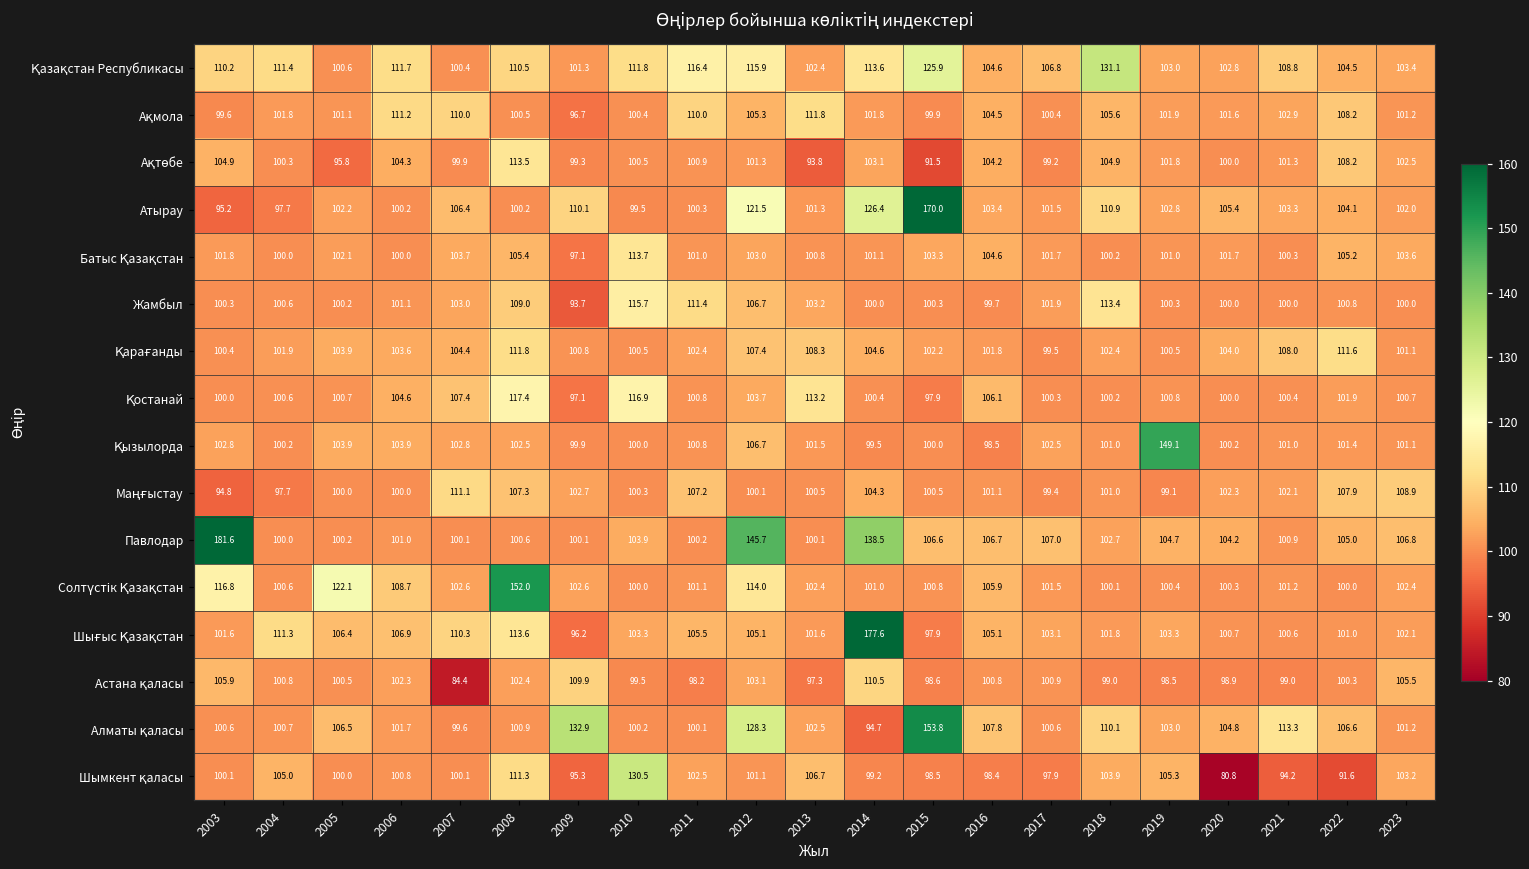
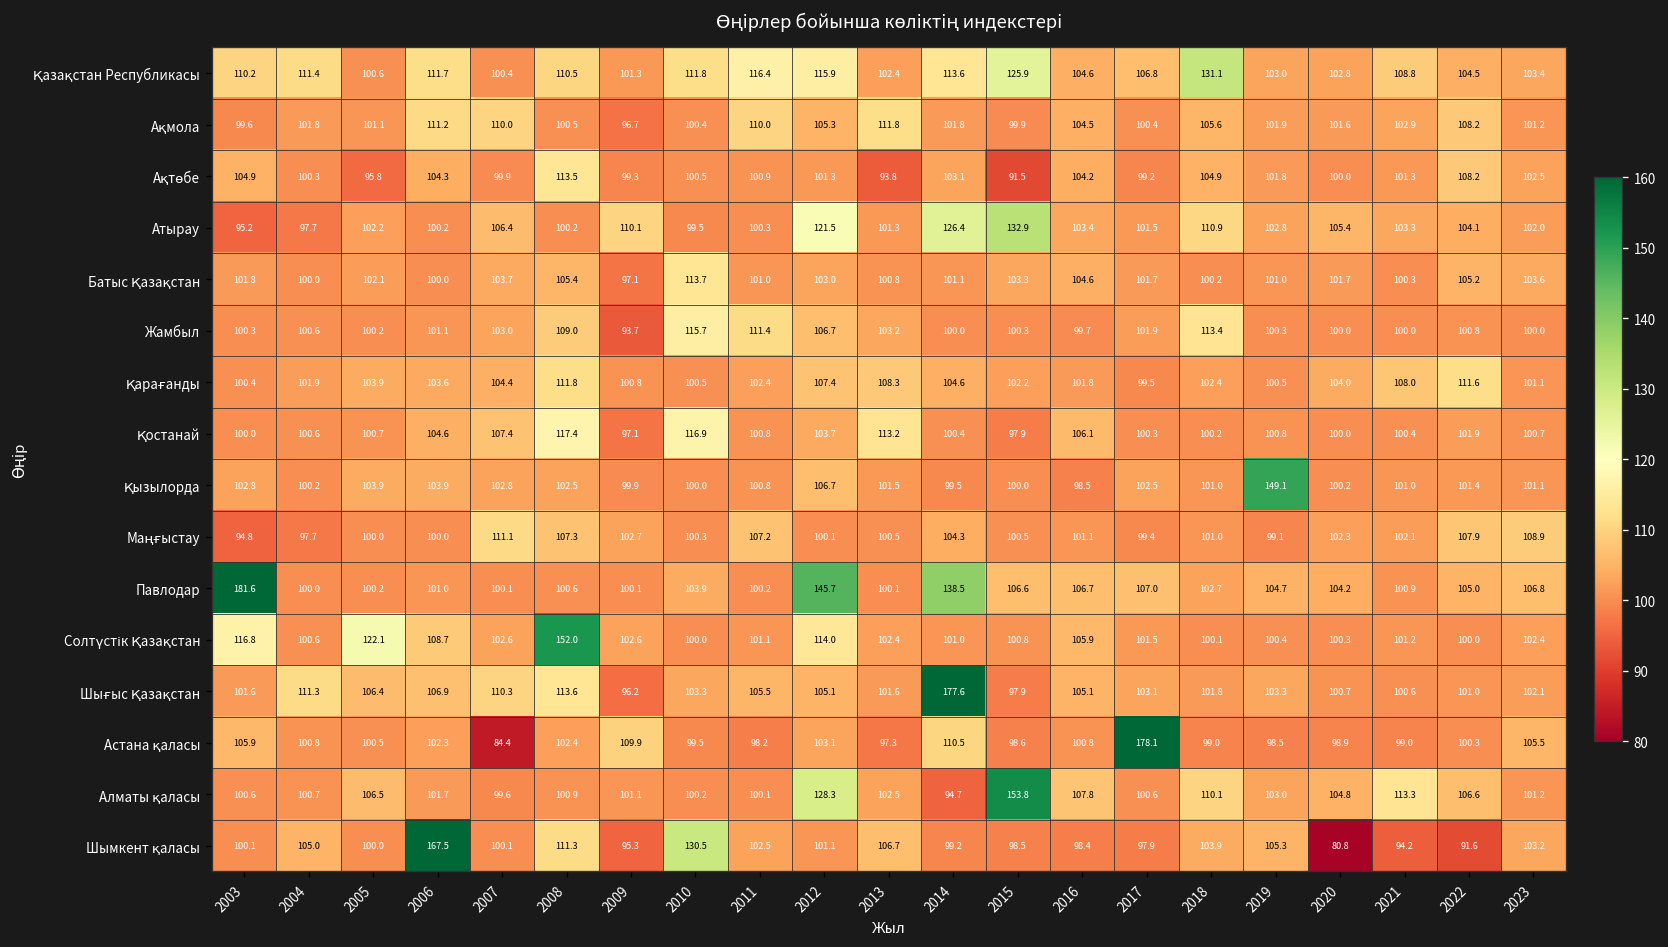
  {
    "Атырау": {
      "2003": 95.2,
      "2004": 97.7,
      "2005": 102.2,
      "2006": 100.2,
      "2007": 106.4,
      "2008": 100.2,
      "2009": 110.1,
      "2010": 99.5,
      "2011": 100.3,
      "2012": 121.5,
      "2013": 101.3,
      "2014": 126.4,
-     "2015": 170.0,
+     "2015": 132.9,
      "2016": 103.4,
      "2017": 101.5,
      "2018": 110.9,
      "2019": 102.8,
      "2020": 105.4,
      "2021": 103.3,
      "2022": 104.1,
      "2023": 102.0
    },
    "Астана қаласы": {
      "2003": 105.9,
      "2004": 100.8,
      "2005": 100.5,
      "2006": 102.3,
      "2007": 84.4,
      "2008": 102.4,
      "2009": 109.9,
      "2010": 99.5,
      "2011": 98.2,
      "2012": 103.1,
      "2013": 97.3,
      "2014": 110.5,
      "2015": 98.6,
      "2016": 100.8,
-     "2017": 100.9,
+     "2017": 178.1,
      "2018": 99.0,
      "2019": 98.5,
      "2020": 98.9,
      "2021": 99.0,
      "2022": 100.3,
      "2023": 105.5
    },
    "Алматы қаласы": {
      "2003": 100.6,
      "2004": 100.7,
      "2005": 106.5,
      "2006": 101.7,
      "2007": 99.6,
      "2008": 100.9,
-     "2009": 132.9,
+     "2009": 101.1,
      "2010": 100.2,
      "2011": 100.1,
      "2012": 128.3,
      "2013": 102.5,
      "2014": 94.7,
      "2015": 153.8,
      "2016": 107.8,
      "2017": 100.6,
      "2018": 110.1,
      "2019": 103.0,
      "2020": 104.8,
      "2021": 113.3,
      "2022": 106.6,
      "2023": 101.2
    },
    "Шымкент қаласы": {
      "2003": 100.1,
      "2004": 105.0,
      "2005": 100.0,
-     "2006": 100.8,
+     "2006": 167.5,
      "2007": 100.1,
      "2008": 111.3,
      "2009": 95.3,
      "2010": 130.5,
      "2011": 102.5,
      "2012": 101.1,
      "2013": 106.7,
      "2014": 99.2,
      "2015": 98.5,
      "2016": 98.4,
      "2017": 97.9,
      "2018": 103.9,
      "2019": 105.3,
      "2020": 80.8,
      "2021": 94.2,
      "2022": 91.6,
      "2023": 103.2
    }
  }
